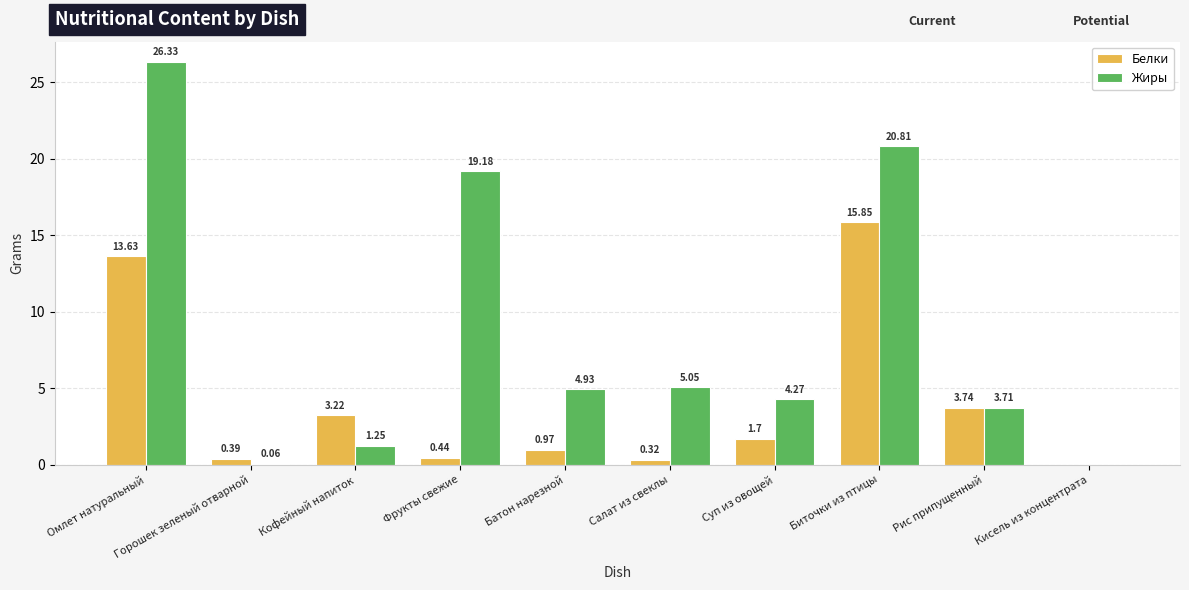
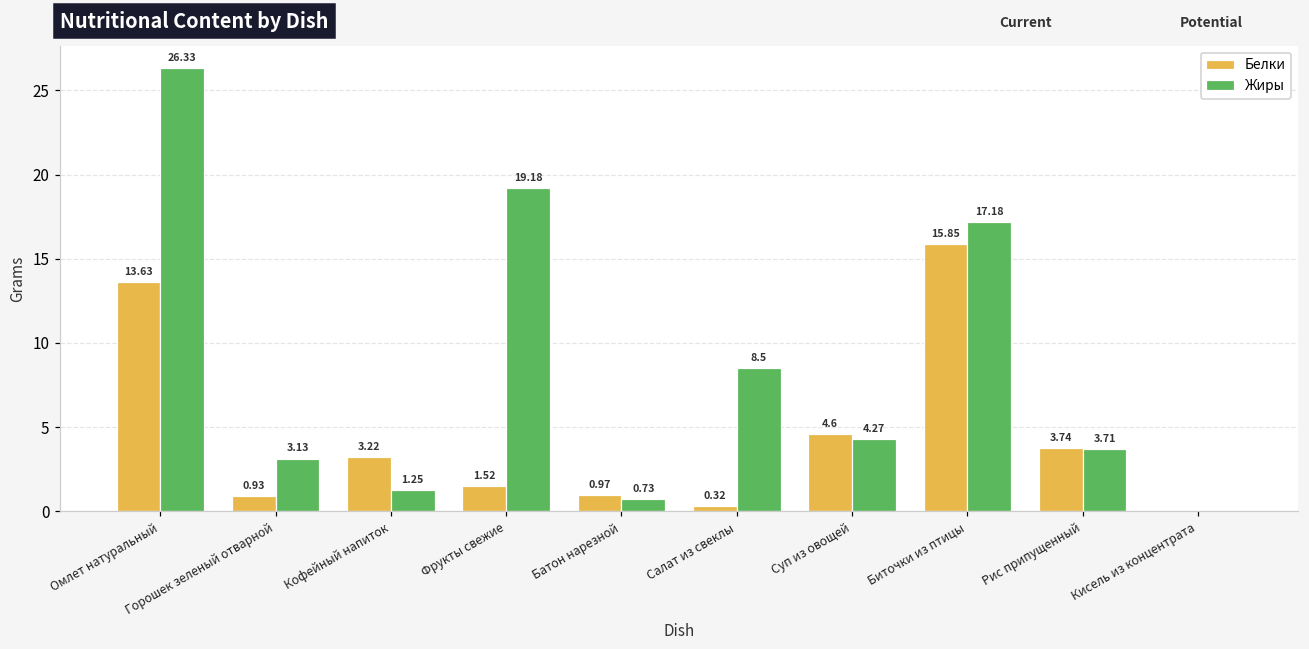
  {
    "Белки": {
      "Омлет натуральный": 13.63,
-     "Горошек зеленый отварной": 0.39,
+     "Горошек зеленый отварной": 0.93,
      "Кофейный напиток": 3.22,
-     "Фрукты свежие": 0.44,
+     "Фрукты свежие": 1.52,
      "Батон нарезной": 0.97,
      "Салат из свеклы": 0.32,
-     "Суп из овощей": 1.7,
+     "Суп из овощей": 4.6,
      "Биточки из птицы": 15.85,
      "Рис припущенный": 3.74
    },
    "Жиры": {
      "Омлет натуральный": 26.33,
-     "Горошек зеленый отварной": 0.06,
+     "Горошек зеленый отварной": 3.13,
      "Кофейный напиток": 1.25,
      "Фрукты свежие": 19.18,
-     "Батон нарезной": 4.93,
-     "Салат из свеклы": 5.05,
+     "Батон нарезной": 0.73,
+     "Салат из свеклы": 8.5,
      "Суп из овощей": 4.27,
-     "Биточки из птицы": 20.81,
+     "Биточки из птицы": 17.18,
      "Рис припущенный": 3.71
    }
  }
